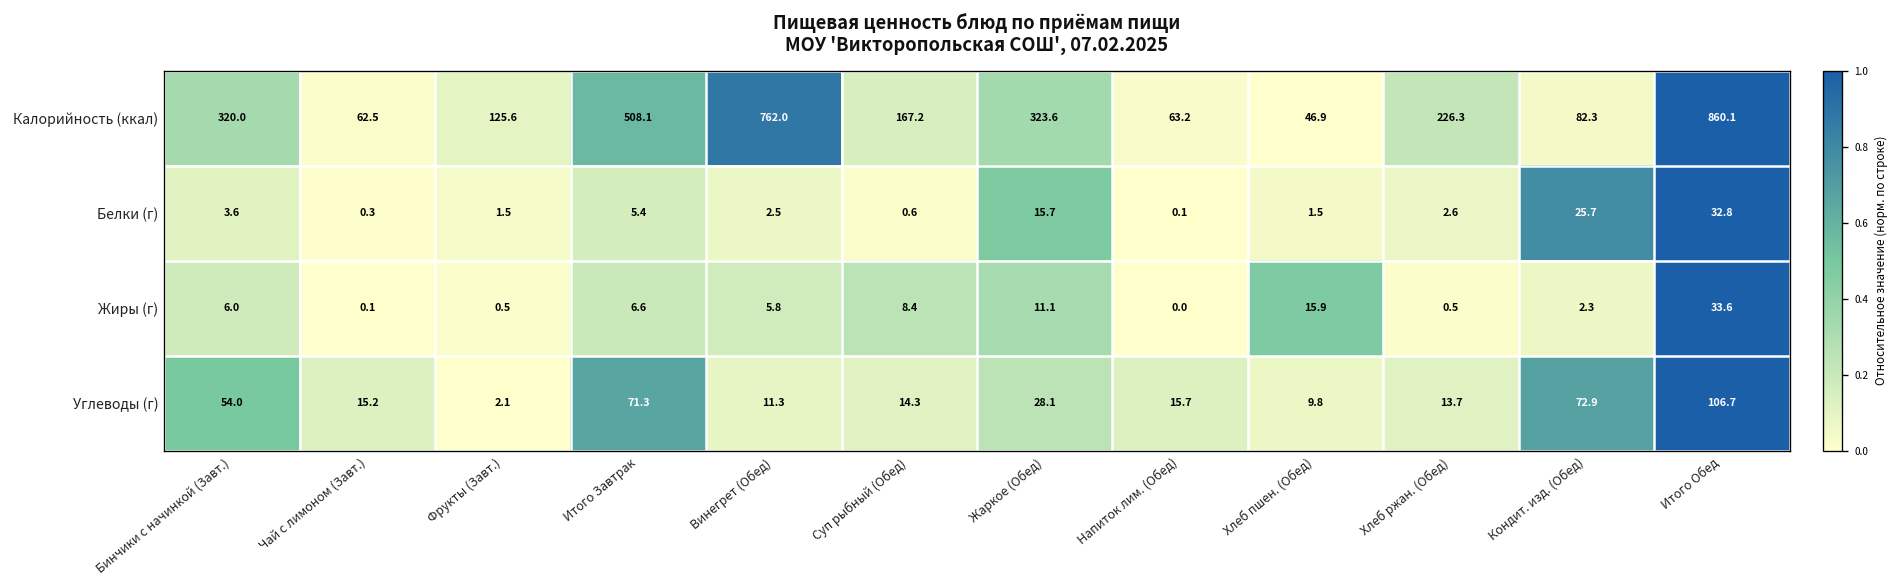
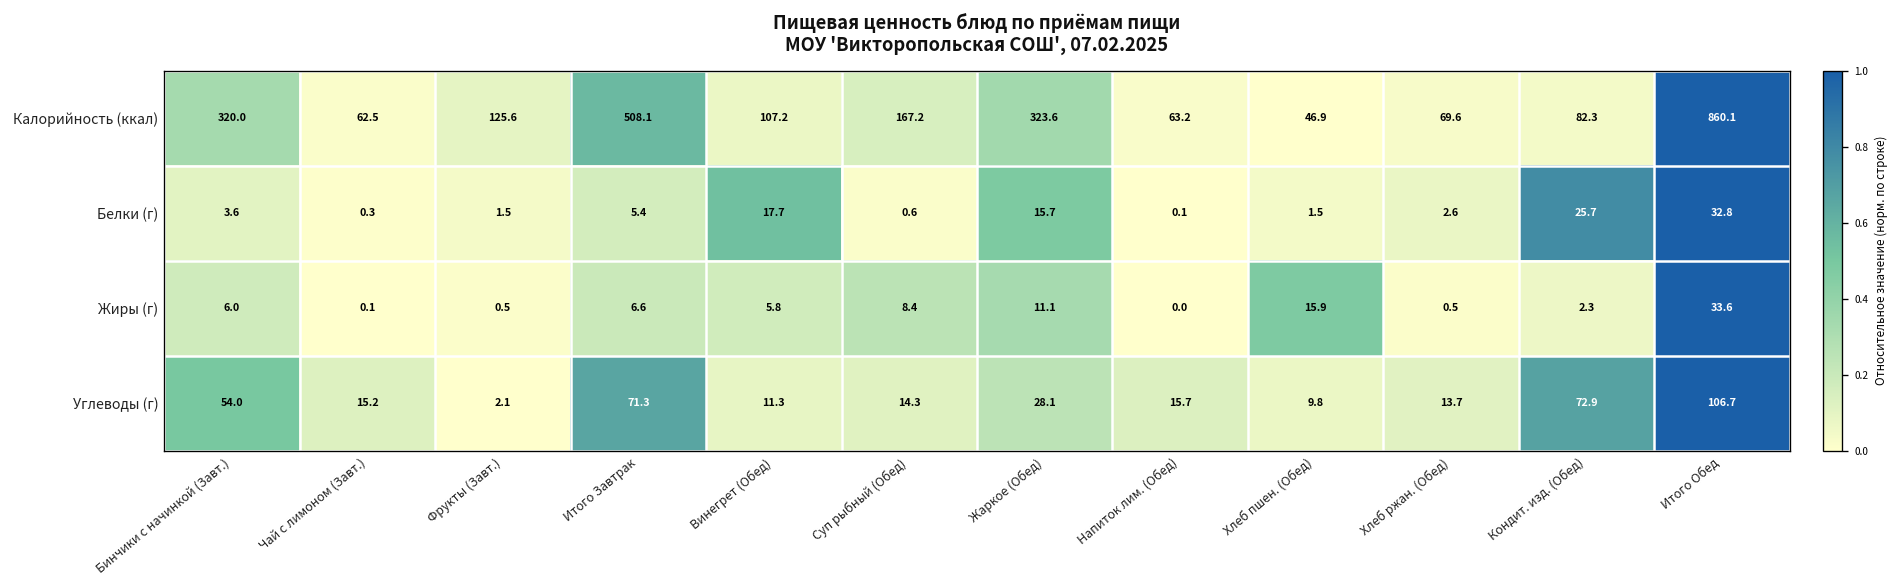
  {
    "Калорийность (ккал)": {
      "Бинчики с начинкой (Завт.)": 320.0,
      "Чай с лимоном (Завт.)": 62.5,
      "Фрукты (Завт.)": 125.6,
      "Итого Завтрак": 508.1,
-     "Винегрет (Обед)": 762.0,
+     "Винегрет (Обед)": 107.2,
      "Суп рыбный (Обед)": 167.2,
      "Жаркое (Обед)": 323.6,
      "Напиток лим. (Обед)": 63.2,
      "Хлеб пшен. (Обед)": 46.9,
-     "Хлеб ржан. (Обед)": 226.3,
+     "Хлеб ржан. (Обед)": 69.6,
      "Кондит. изд. (Обед)": 82.3,
      "Итого Обед": 860.1
    },
    "Белки (г)": {
      "Бинчики с начинкой (Завт.)": 3.6,
      "Чай с лимоном (Завт.)": 0.3,
      "Фрукты (Завт.)": 1.5,
      "Итого Завтрак": 5.4,
-     "Винегрет (Обед)": 2.5,
+     "Винегрет (Обед)": 17.7,
      "Суп рыбный (Обед)": 0.6,
      "Жаркое (Обед)": 15.7,
      "Напиток лим. (Обед)": 0.1,
      "Хлеб пшен. (Обед)": 1.5,
      "Хлеб ржан. (Обед)": 2.6,
      "Кондит. изд. (Обед)": 25.7,
      "Итого Обед": 32.8
    },
    "Жиры (г)": {
      "Бинчики с начинкой (Завт.)": 6.0,
      "Чай с лимоном (Завт.)": 0.1,
      "Фрукты (Завт.)": 0.5,
      "Итого Завтрак": 6.6,
      "Винегрет (Обед)": 5.8,
      "Суп рыбный (Обед)": 8.4,
      "Жаркое (Обед)": 11.1,
      "Напиток лим. (Обед)": 0.0,
      "Хлеб пшен. (Обед)": 15.9,
      "Хлеб ржан. (Обед)": 0.5,
      "Кондит. изд. (Обед)": 2.3,
      "Итого Обед": 33.6
    },
    "Углеводы (г)": {
      "Бинчики с начинкой (Завт.)": 54.0,
      "Чай с лимоном (Завт.)": 15.2,
      "Фрукты (Завт.)": 2.1,
      "Итого Завтрак": 71.3,
      "Винегрет (Обед)": 11.3,
      "Суп рыбный (Обед)": 14.3,
      "Жаркое (Обед)": 28.1,
      "Напиток лим. (Обед)": 15.7,
      "Хлеб пшен. (Обед)": 9.8,
      "Хлеб ржан. (Обед)": 13.7,
      "Кондит. изд. (Обед)": 72.9,
      "Итого Обед": 106.7
    }
  }
